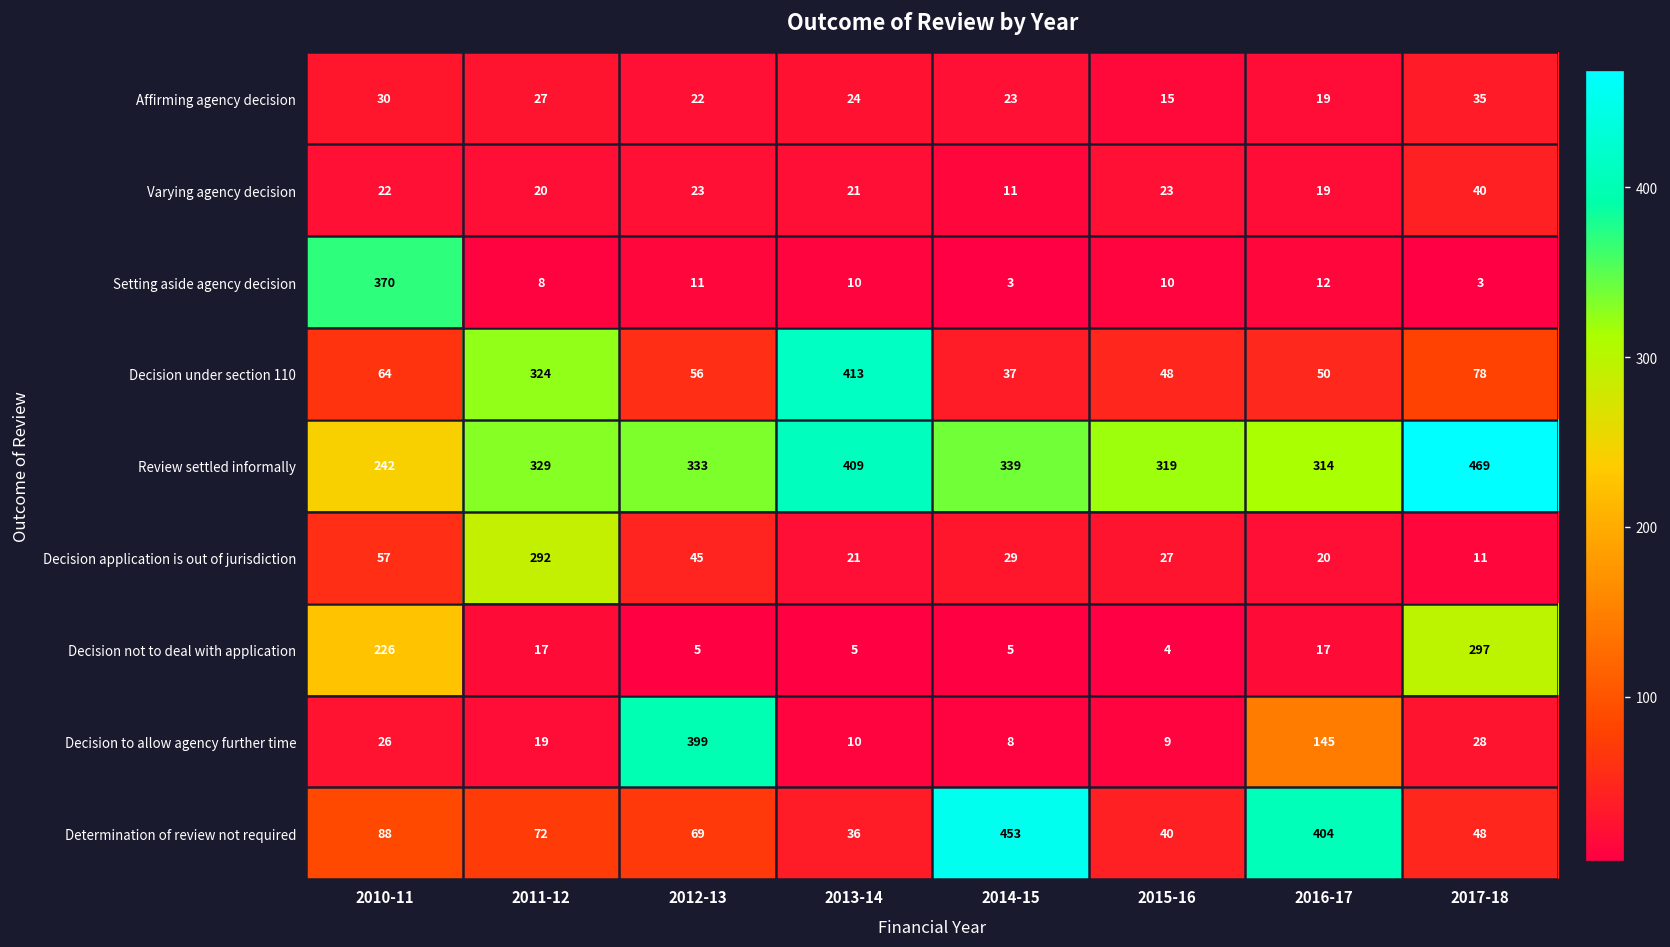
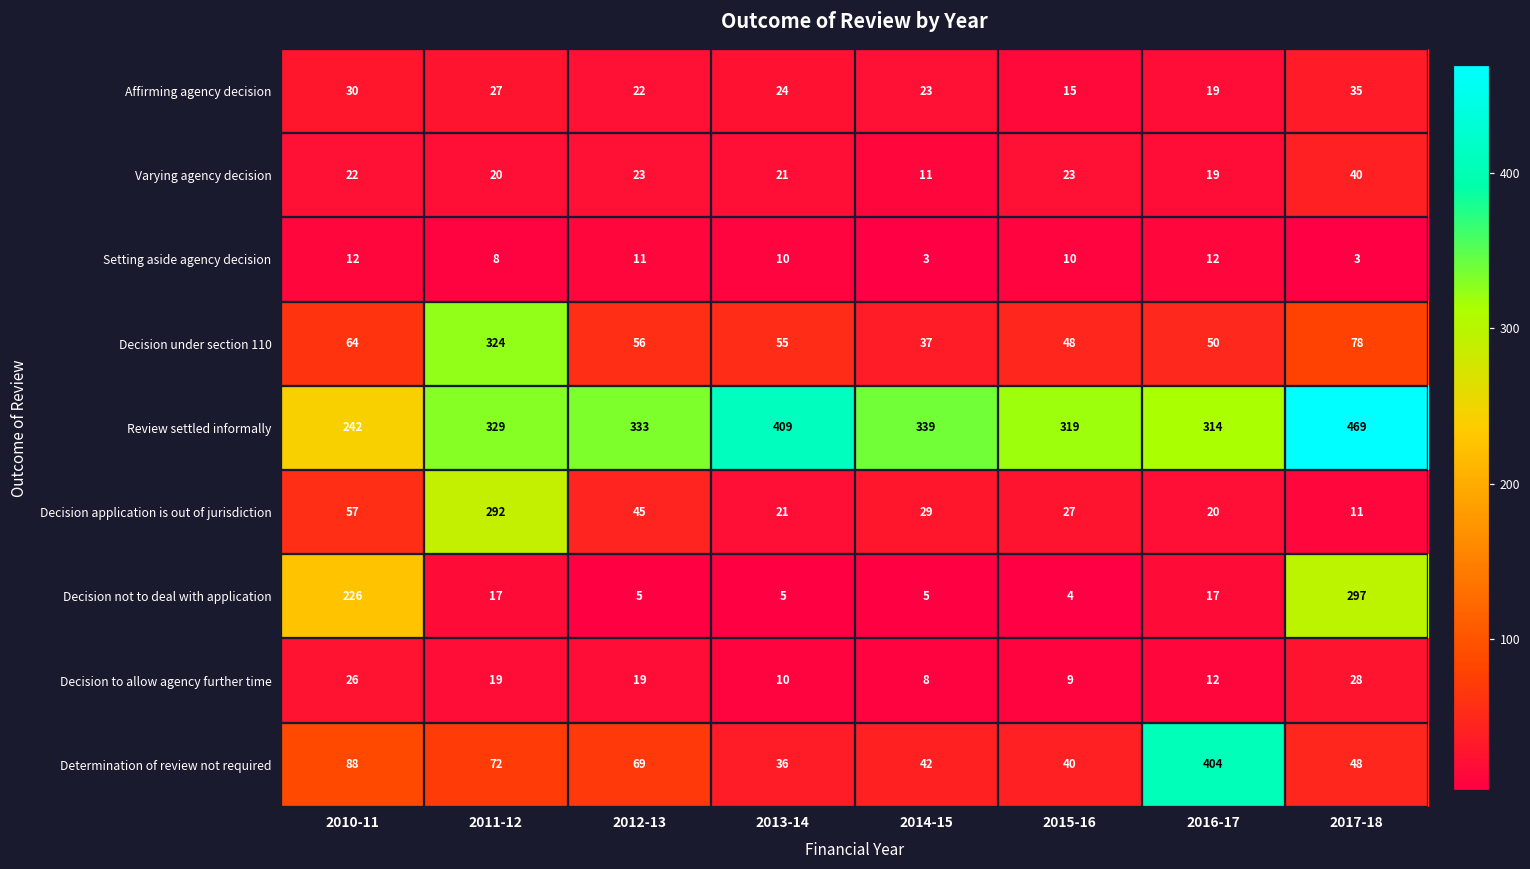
  {
    "Affirming agency decision": {
      "2010-11": 30,
      "2011-12": 27,
      "2012-13": 22,
      "2013-14": 24,
      "2014-15": 23,
      "2015-16": 15,
      "2016-17": 19,
      "2017-18": 35
    },
    "Varying agency decision": {
      "2010-11": 22,
      "2011-12": 20,
      "2012-13": 23,
      "2013-14": 21,
      "2014-15": 11,
      "2015-16": 23,
      "2016-17": 19,
      "2017-18": 40
    },
    "Setting aside agency decision": {
-     "2010-11": 370,
+     "2010-11": 12,
      "2011-12": 8,
      "2012-13": 11,
      "2013-14": 10,
      "2014-15": 3,
      "2015-16": 10,
      "2016-17": 12,
      "2017-18": 3
    },
    "Decision under section 110": {
      "2010-11": 64,
      "2011-12": 324,
      "2012-13": 56,
-     "2013-14": 413,
+     "2013-14": 55,
      "2014-15": 37,
      "2015-16": 48,
      "2016-17": 50,
      "2017-18": 78
    },
    "Review settled informally": {
      "2010-11": 242,
      "2011-12": 329,
      "2012-13": 333,
      "2013-14": 409,
      "2014-15": 339,
      "2015-16": 319,
      "2016-17": 314,
      "2017-18": 469
    },
    "Decision application is out of jurisdiction": {
      "2010-11": 57,
      "2011-12": 292,
      "2012-13": 45,
      "2013-14": 21,
      "2014-15": 29,
      "2015-16": 27,
      "2016-17": 20,
      "2017-18": 11
    },
    "Decision not to deal with application": {
      "2010-11": 226,
      "2011-12": 17,
      "2012-13": 5,
      "2013-14": 5,
      "2014-15": 5,
      "2015-16": 4,
      "2016-17": 17,
      "2017-18": 297
    },
    "Decision to allow agency further time": {
      "2010-11": 26,
      "2011-12": 19,
-     "2012-13": 399,
+     "2012-13": 19,
      "2013-14": 10,
      "2014-15": 8,
      "2015-16": 9,
-     "2016-17": 145,
+     "2016-17": 12,
      "2017-18": 28
    },
    "Determination of review not required": {
      "2010-11": 88,
      "2011-12": 72,
      "2012-13": 69,
      "2013-14": 36,
-     "2014-15": 453,
+     "2014-15": 42,
      "2015-16": 40,
      "2016-17": 404,
      "2017-18": 48
    }
  }
